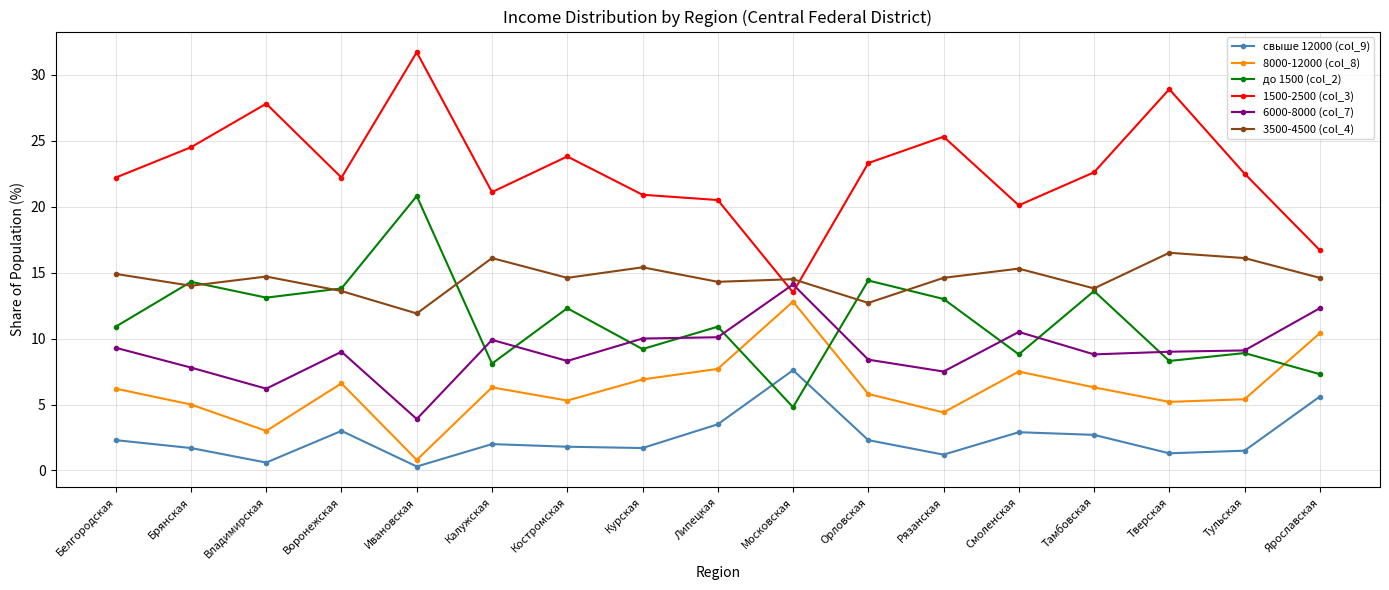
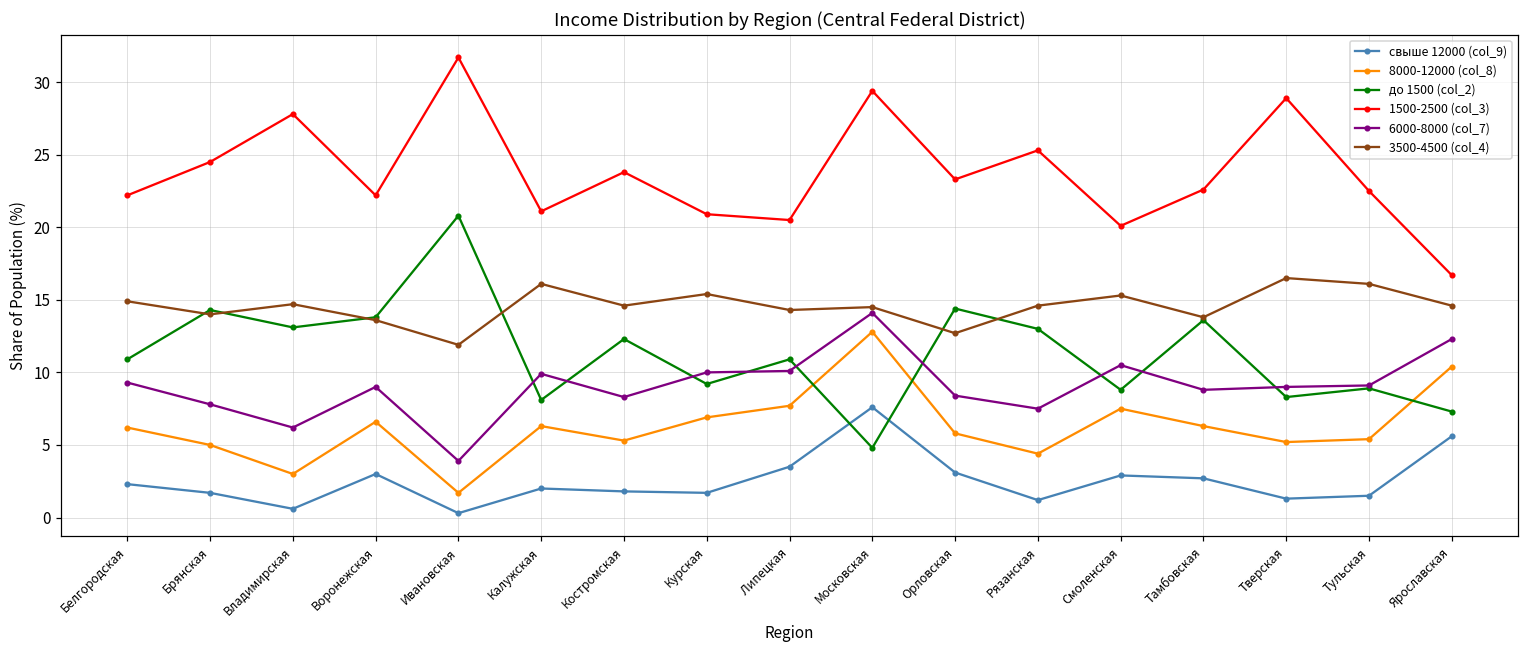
  {
    "свыше 12000 (col_9)": {
      "Белгородская": 2.3,
      "Брянская": 1.7,
      "Владимирская": 0.6,
      "Воронежская": 3.0,
      "Ивановская": 0.3,
      "Калужская": 2.0,
      "Костромская": 1.8,
      "Курская": 1.7,
      "Липецкая": 3.5,
      "Московская": 7.6,
-     "Орловская": 2.3,
+     "Орловская": 3.1,
      "Рязанская": 1.2,
      "Смоленская": 2.9,
      "Тамбовская": 2.7,
      "Тверская": 1.3,
      "Тульская": 1.5,
      "Ярославская": 5.6
    },
    "8000-12000 (col_8)": {
      "Белгородская": 6.2,
      "Брянская": 5.0,
      "Владимирская": 3.0,
      "Воронежская": 6.6,
-     "Ивановская": 0.8,
+     "Ивановская": 1.7,
      "Калужская": 6.3,
      "Костромская": 5.3,
      "Курская": 6.9,
      "Липецкая": 7.7,
      "Московская": 12.8,
      "Орловская": 5.8,
      "Рязанская": 4.4,
      "Смоленская": 7.5,
      "Тамбовская": 6.3,
      "Тверская": 5.2,
      "Тульская": 5.4,
      "Ярославская": 10.4
    },
    "до 1500 (col_2)": {
      "Белгородская": 10.9,
      "Брянская": 14.3,
      "Владимирская": 13.1,
      "Воронежская": 13.8,
      "Ивановская": 20.8,
      "Калужская": 8.1,
      "Костромская": 12.3,
      "Курская": 9.2,
      "Липецкая": 10.9,
      "Московская": 4.8,
      "Орловская": 14.4,
      "Рязанская": 13.0,
      "Смоленская": 8.8,
      "Тамбовская": 13.6,
      "Тверская": 8.3,
      "Тульская": 8.9,
      "Ярославская": 7.3
    },
    "1500-2500 (col_3)": {
      "Белгородская": 22.2,
      "Брянская": 24.5,
      "Владимирская": 27.8,
      "Воронежская": 22.2,
      "Ивановская": 31.7,
      "Калужская": 21.1,
      "Костромская": 23.8,
      "Курская": 20.9,
      "Липецкая": 20.5,
-     "Московская": 13.5,
+     "Московская": 29.4,
      "Орловская": 23.3,
      "Рязанская": 25.3,
      "Смоленская": 20.1,
      "Тамбовская": 22.6,
      "Тверская": 28.9,
      "Тульская": 22.5,
      "Ярославская": 16.7
    },
    "6000-8000 (col_7)": {
      "Белгородская": 9.3,
      "Брянская": 7.8,
      "Владимирская": 6.2,
      "Воронежская": 9.0,
      "Ивановская": 3.9,
      "Калужская": 9.9,
      "Костромская": 8.3,
      "Курская": 10.0,
      "Липецкая": 10.1,
      "Московская": 14.1,
      "Орловская": 8.4,
      "Рязанская": 7.5,
      "Смоленская": 10.5,
      "Тамбовская": 8.8,
      "Тверская": 9.0,
      "Тульская": 9.1,
      "Ярославская": 12.3
    },
    "3500-4500 (col_4)": {
      "Белгородская": 14.9,
      "Брянская": 14.0,
      "Владимирская": 14.7,
      "Воронежская": 13.6,
      "Ивановская": 11.9,
      "Калужская": 16.1,
      "Костромская": 14.6,
      "Курская": 15.4,
      "Липецкая": 14.3,
      "Московская": 14.5,
      "Орловская": 12.7,
      "Рязанская": 14.6,
      "Смоленская": 15.3,
      "Тамбовская": 13.8,
      "Тверская": 16.5,
      "Тульская": 16.1,
      "Ярославская": 14.6
    }
  }
